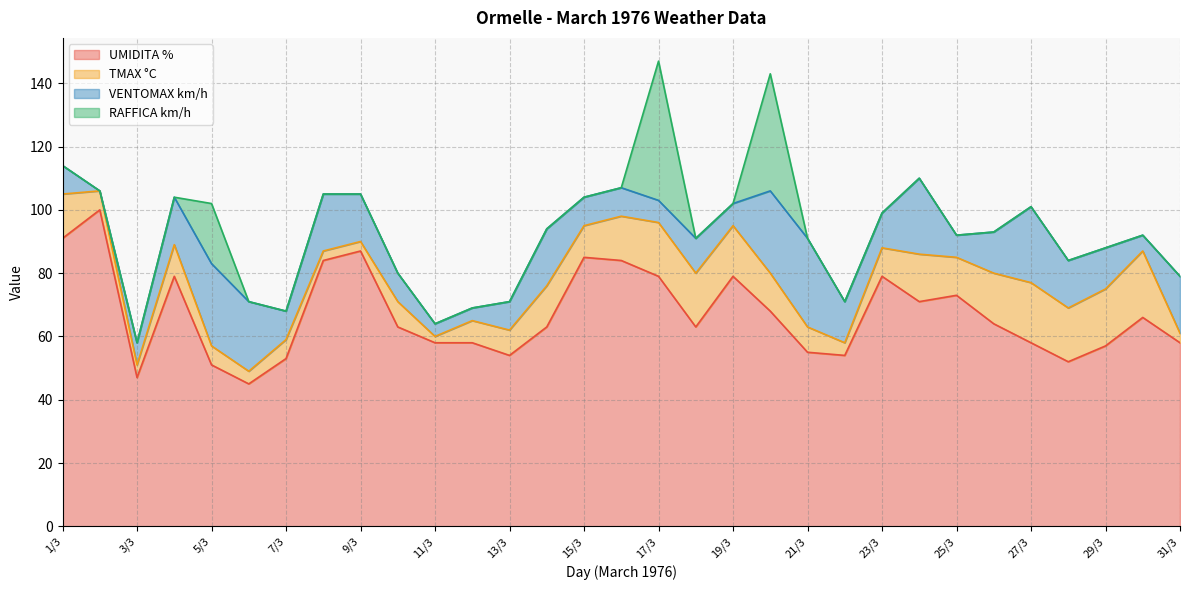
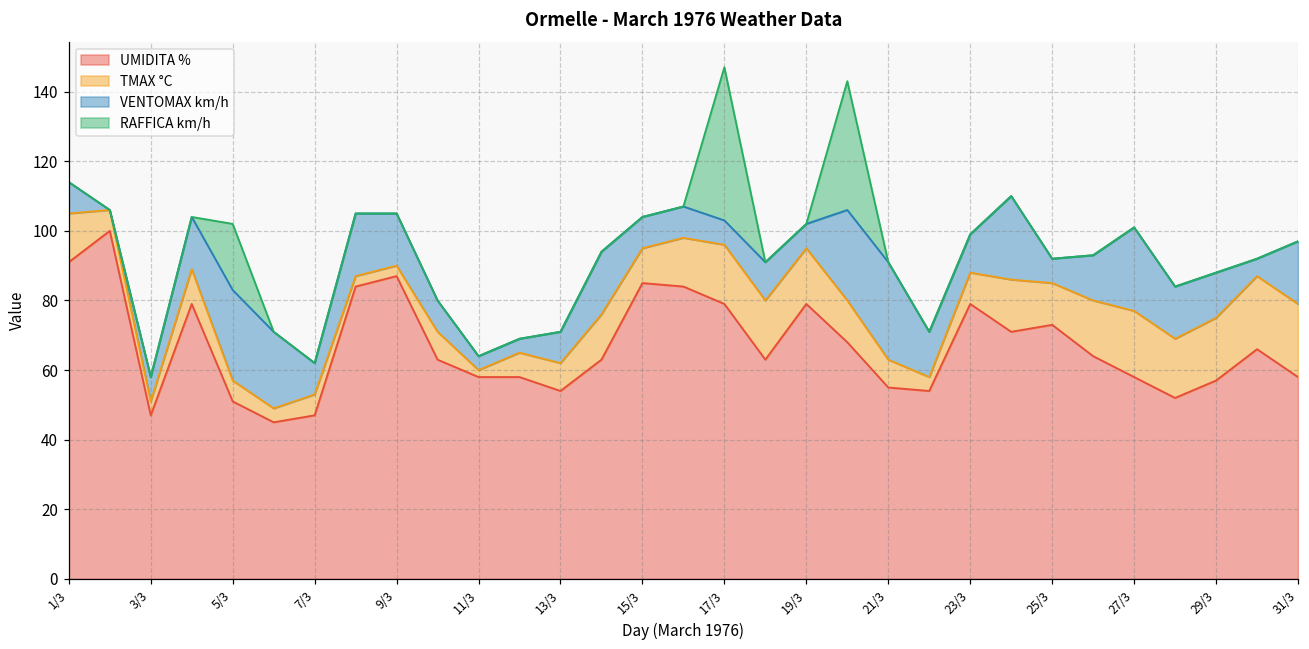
  {
    "UMIDITA %": {
      "1/3": 91,
      "3/3": 47,
      "5/3": 51,
-     "7/3": 53,
+     "7/3": 47,
      "9/3": 87,
      "11/3": 58,
      "13/3": 54,
      "15/3": 85,
      "17/3": 79,
      "19/3": 79,
      "21/3": 55,
      "23/3": 79,
      "25/3": 73,
      "27/3": 58,
      "29/3": 57,
      "31/3": 58
    },
    "TMAX °C": {
      "1/3": 14,
      "3/3": 4,
      "5/3": 6,
      "7/3": 6,
      "9/3": 3,
      "11/3": 2,
      "13/3": 8,
      "15/3": 10,
      "17/3": 17,
      "19/3": 16,
      "21/3": 8,
      "23/3": 9,
      "25/3": 12,
      "27/3": 19,
      "29/3": 18,
-     "31/3": 3
+     "31/3": 21
    },
    "VENTOMAX km/h": {
      "5/3": 26,
      "17/3": 7
    },
    "RAFFICA km/h": {
      "5/3": 19,
      "17/3": 44
    }
  }
